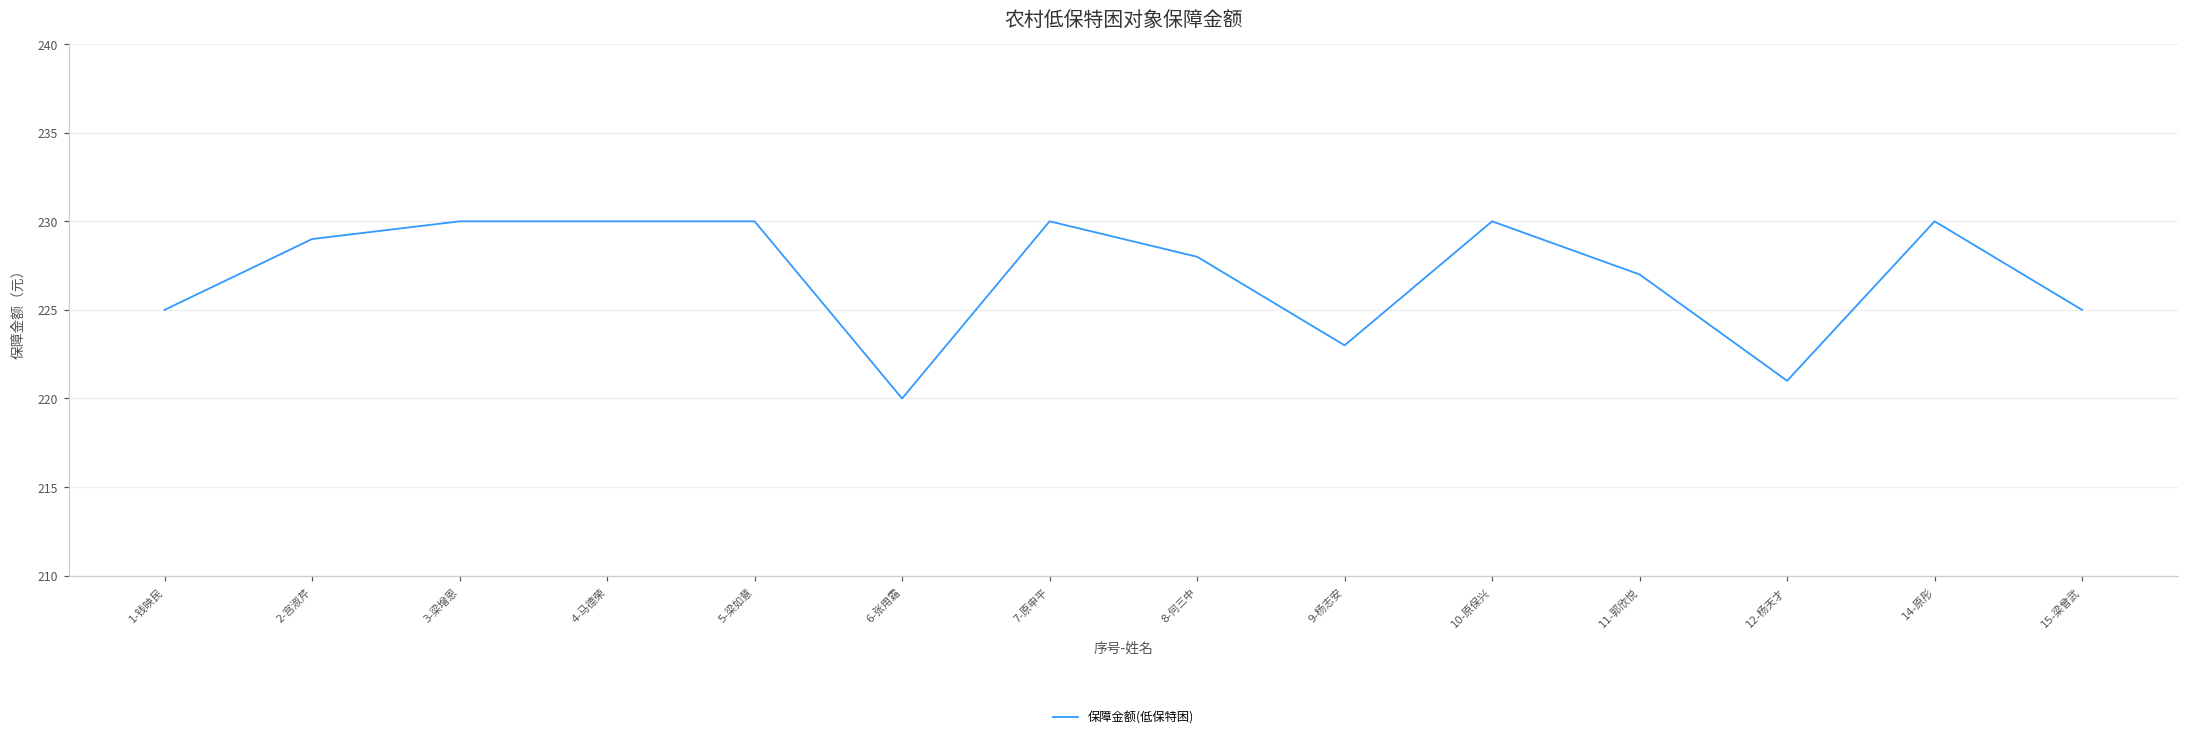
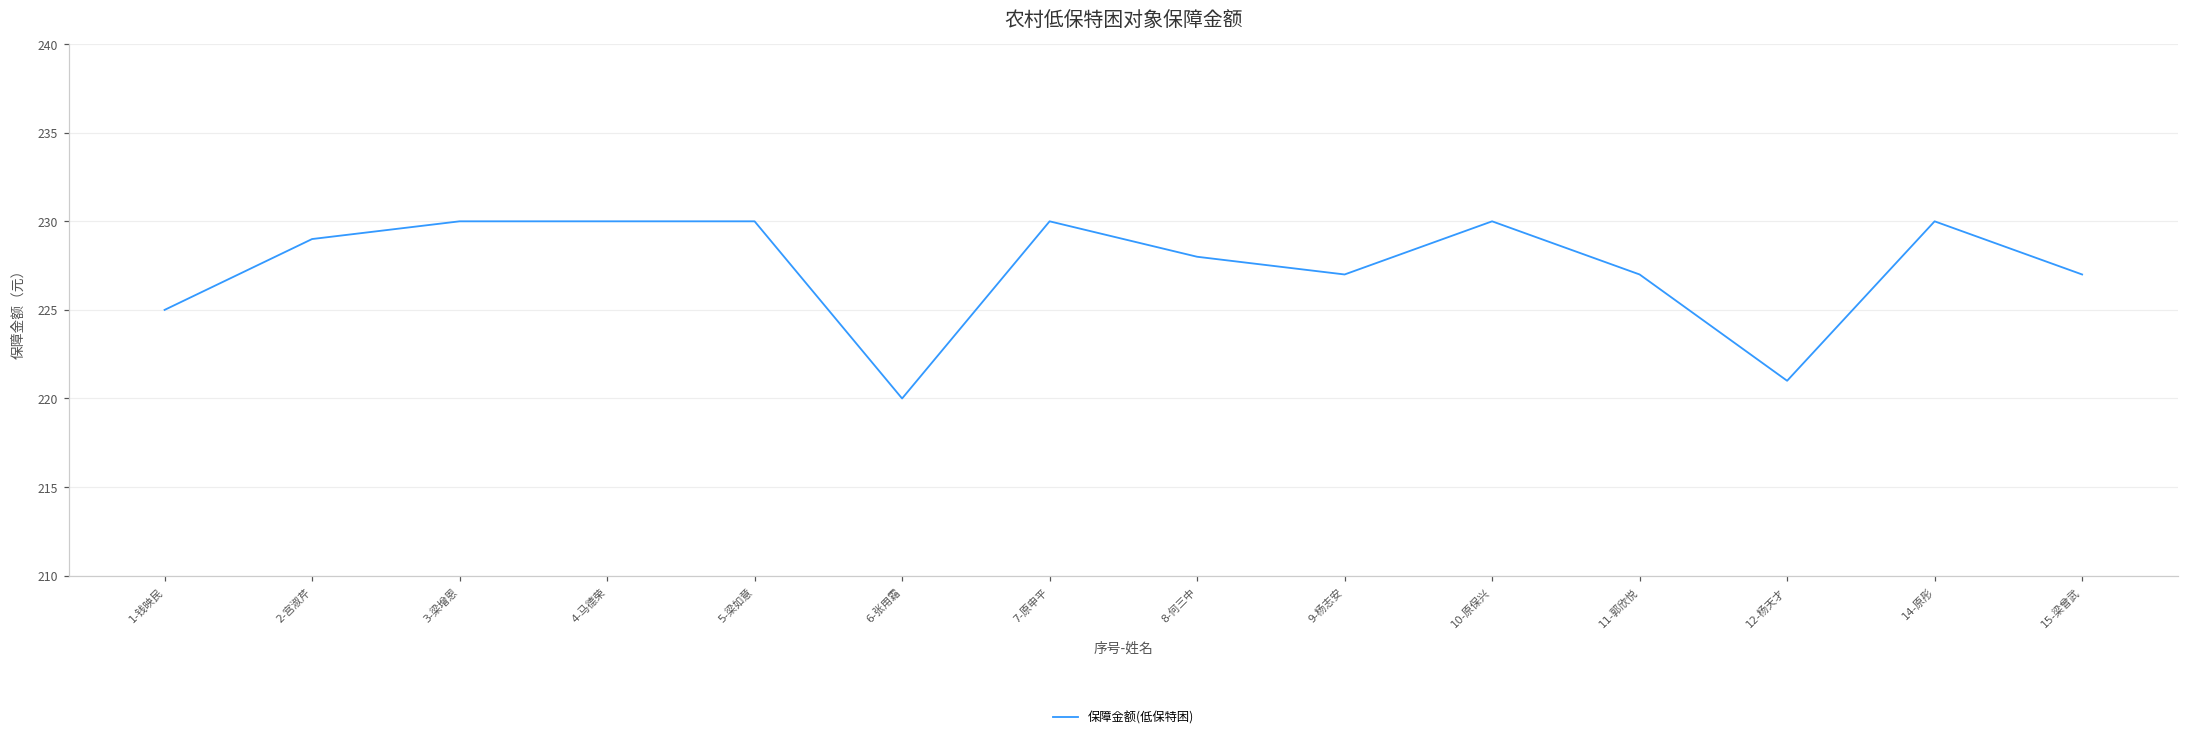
  {
    "1-钱映民": 225,
    "2-宫淑芹": 229,
    "3-梁增恩": 230,
    "4-马德荣": 230,
    "5-梁如意": 230,
    "6-张用霜": 220,
    "7-原申平": 230,
    "8-何三中": 228,
-   "9-杨志安": 223,
+   "9-杨志安": 227,
    "10-原保兴": 230,
    "11-郭欣悦": 227,
    "12-杨天才": 221,
    "14-原彤": 230,
-   "15-梁曾武": 225
+   "15-梁曾武": 227
  }
